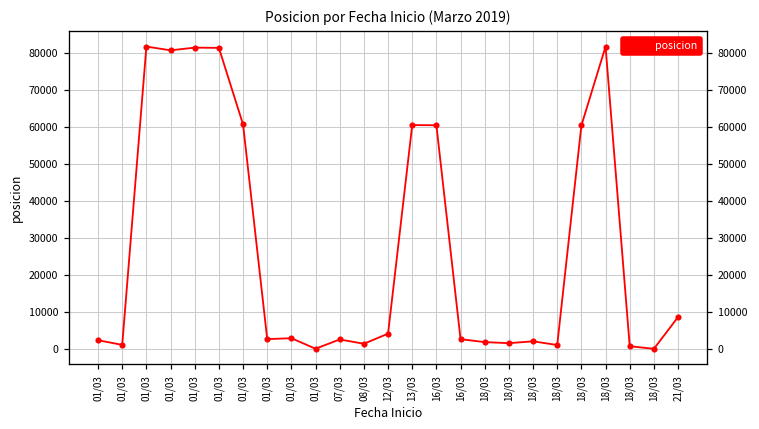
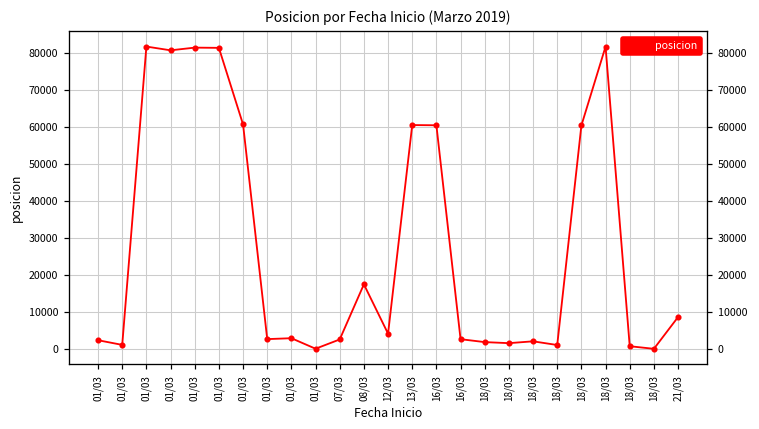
  {
    "07/03": 3000,
-   "08/03": 1000,
+   "08/03": 18000,
    "12/03": 4000,
    "13/03": 61000,
    "21/03": 9000
  }
